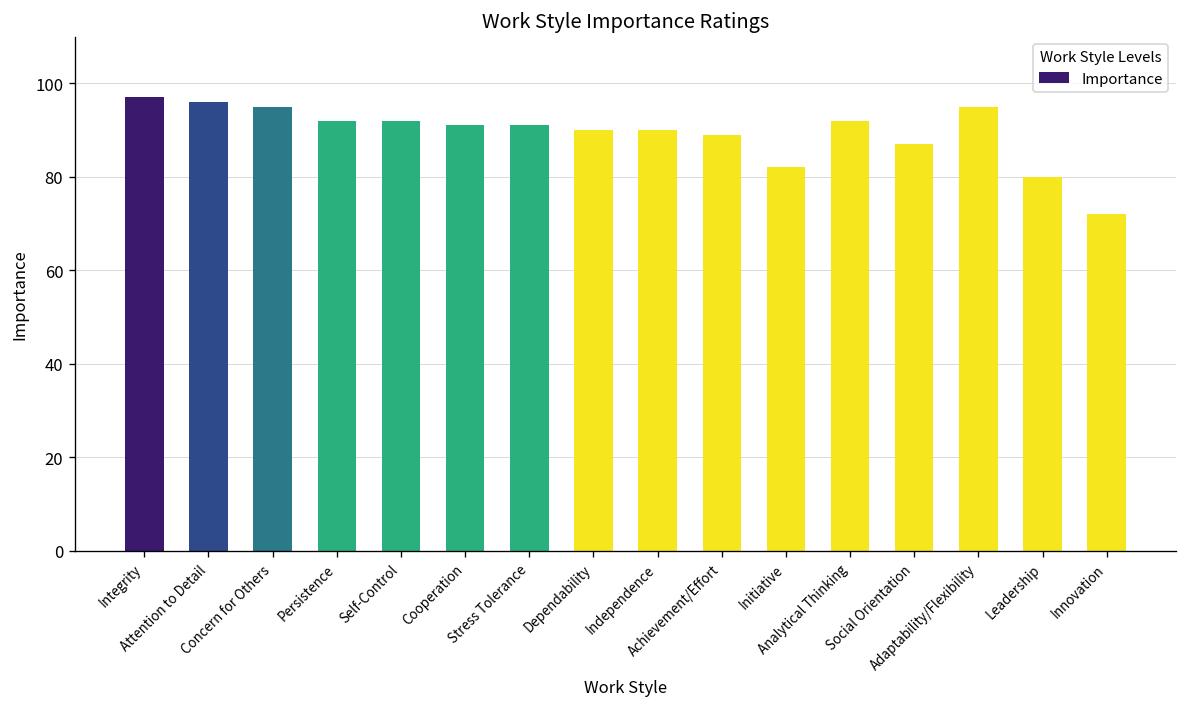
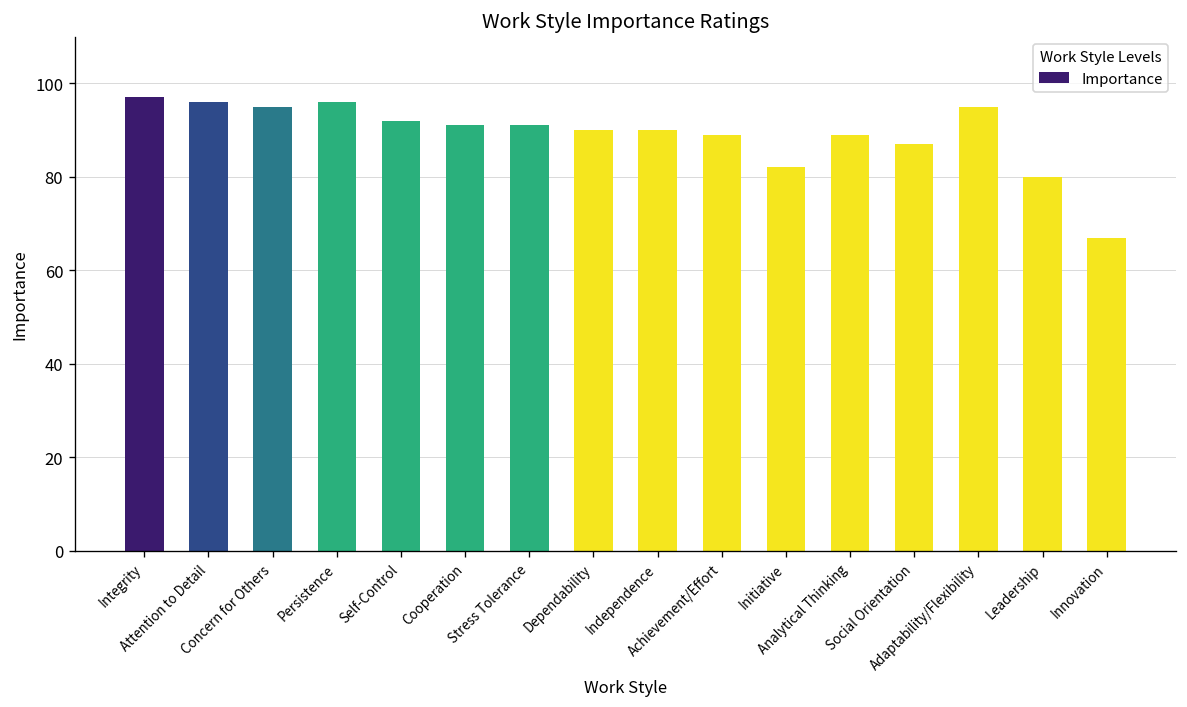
  {
    "Integrity": 97,
    "Attention to Detail": 96,
    "Concern for Others": 95,
-   "Persistence": 92,
+   "Persistence": 96,
    "Self-Control": 92,
    "Cooperation": 91,
    "Stress Tolerance": 91,
    "Dependability": 90,
    "Independence": 90,
    "Achievement/Effort": 89,
    "Initiative": 82,
-   "Analytical Thinking": 92,
+   "Analytical Thinking": 89,
    "Social Orientation": 87,
    "Adaptability/Flexibility": 95,
    "Leadership": 80,
-   "Innovation": 72
+   "Innovation": 67
  }
